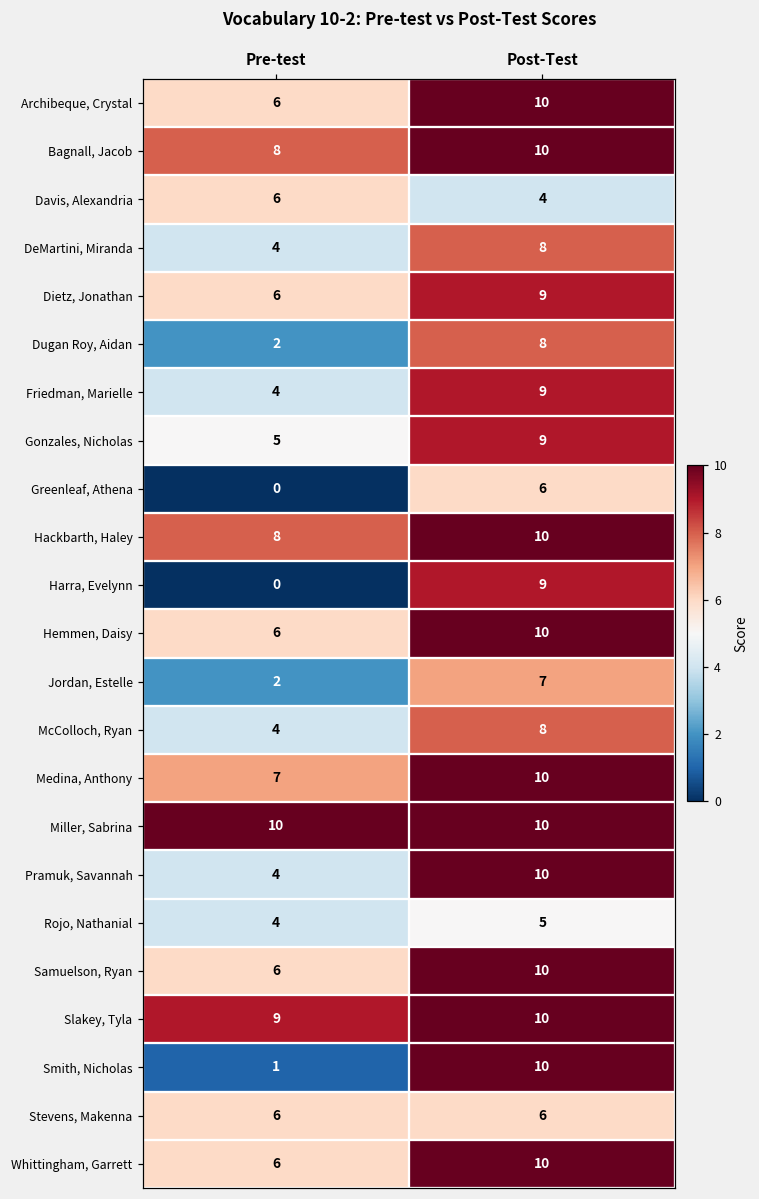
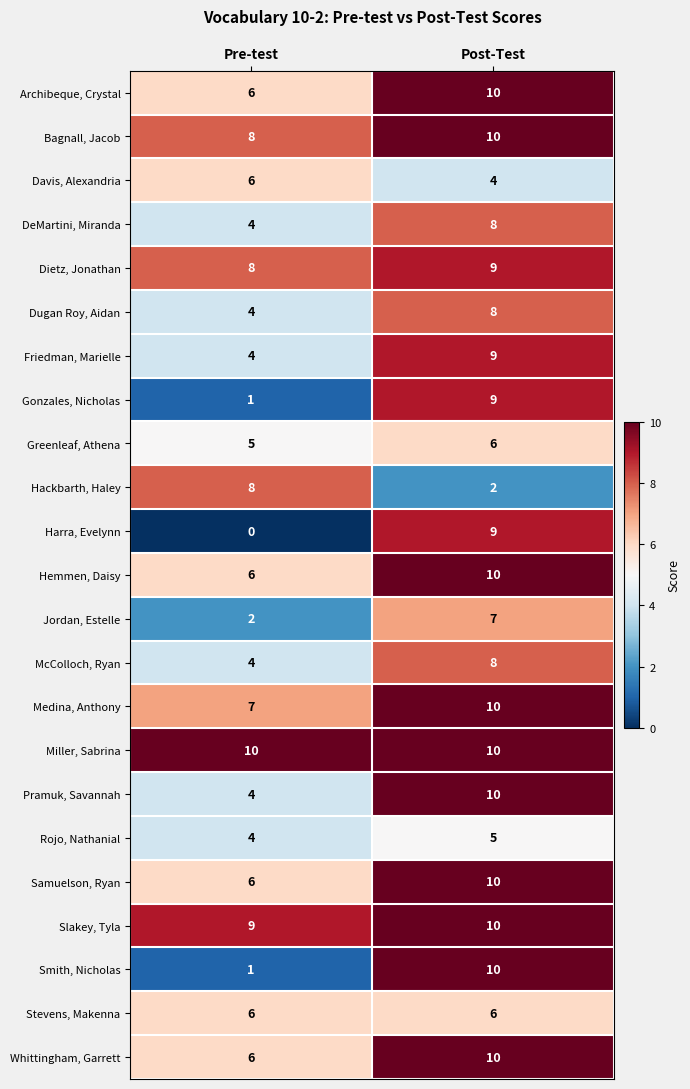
  {
    "Archibeque, Crystal": {
      "Pre-test": 6,
      "Post-Test": 10
    },
    "Bagnall, Jacob": {
      "Pre-test": 8,
      "Post-Test": 10
    },
    "Davis, Alexandria": {
      "Pre-test": 6,
      "Post-Test": 4
    },
    "DeMartini, Miranda": {
      "Pre-test": 4,
      "Post-Test": 8
    },
    "Dietz, Jonathan": {
-     "Pre-test": 6,
+     "Pre-test": 8,
      "Post-Test": 9
    },
    "Dugan Roy, Aidan": {
-     "Pre-test": 2,
+     "Pre-test": 4,
      "Post-Test": 8
    },
    "Friedman, Marielle": {
      "Pre-test": 4,
      "Post-Test": 9
    },
    "Gonzales, Nicholas": {
-     "Pre-test": 5,
+     "Pre-test": 1,
      "Post-Test": 9
    },
    "Greenleaf, Athena": {
-     "Pre-test": 0,
+     "Pre-test": 5,
      "Post-Test": 6
    },
    "Hackbarth, Haley": {
      "Pre-test": 8,
-     "Post-Test": 10
+     "Post-Test": 2
    },
    "Harra, Evelynn": {
      "Pre-test": 0,
      "Post-Test": 9
    },
    "Hemmen, Daisy": {
      "Pre-test": 6,
      "Post-Test": 10
    },
    "Jordan, Estelle": {
      "Pre-test": 2,
      "Post-Test": 7
    },
    "McColloch, Ryan": {
      "Pre-test": 4,
      "Post-Test": 8
    },
    "Medina, Anthony": {
      "Pre-test": 7,
      "Post-Test": 10
    },
    "Miller, Sabrina": {
      "Pre-test": 10,
      "Post-Test": 10
    },
    "Pramuk, Savannah": {
      "Pre-test": 4,
      "Post-Test": 10
    },
    "Rojo, Nathanial": {
      "Pre-test": 4,
      "Post-Test": 5
    },
    "Samuelson, Ryan": {
      "Pre-test": 6,
      "Post-Test": 10
    },
    "Slakey, Tyla": {
      "Pre-test": 9,
      "Post-Test": 10
    },
    "Smith, Nicholas": {
      "Pre-test": 1,
      "Post-Test": 10
    },
    "Stevens, Makenna": {
      "Pre-test": 6,
      "Post-Test": 6
    },
    "Whittingham, Garrett": {
      "Pre-test": 6,
      "Post-Test": 10
    }
  }
